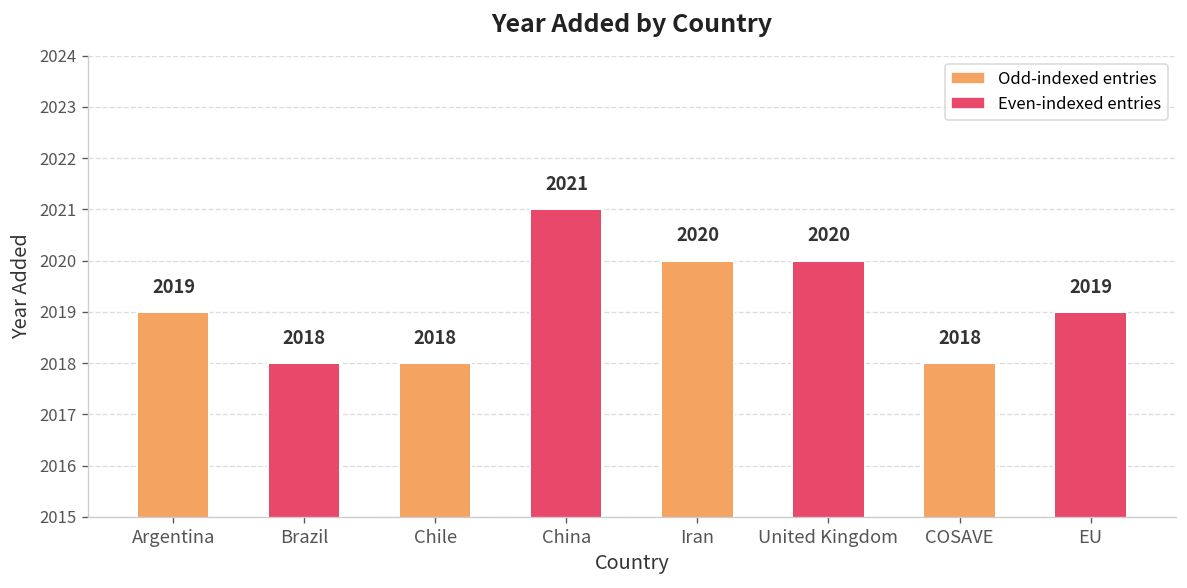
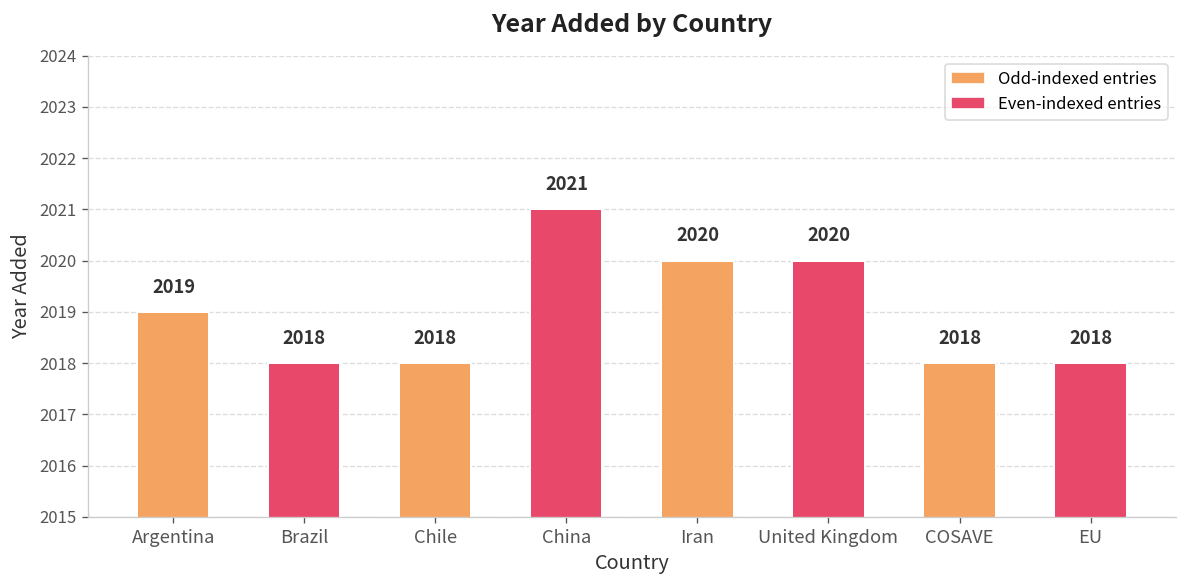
  {
    "Argentina": 2019,
    "Brazil": 2018,
    "Chile": 2018,
    "China": 2021,
    "Iran": 2020,
    "United Kingdom": 2020,
    "COSAVE": 2018,
-   "EU": 2019
+   "EU": 2018
  }
